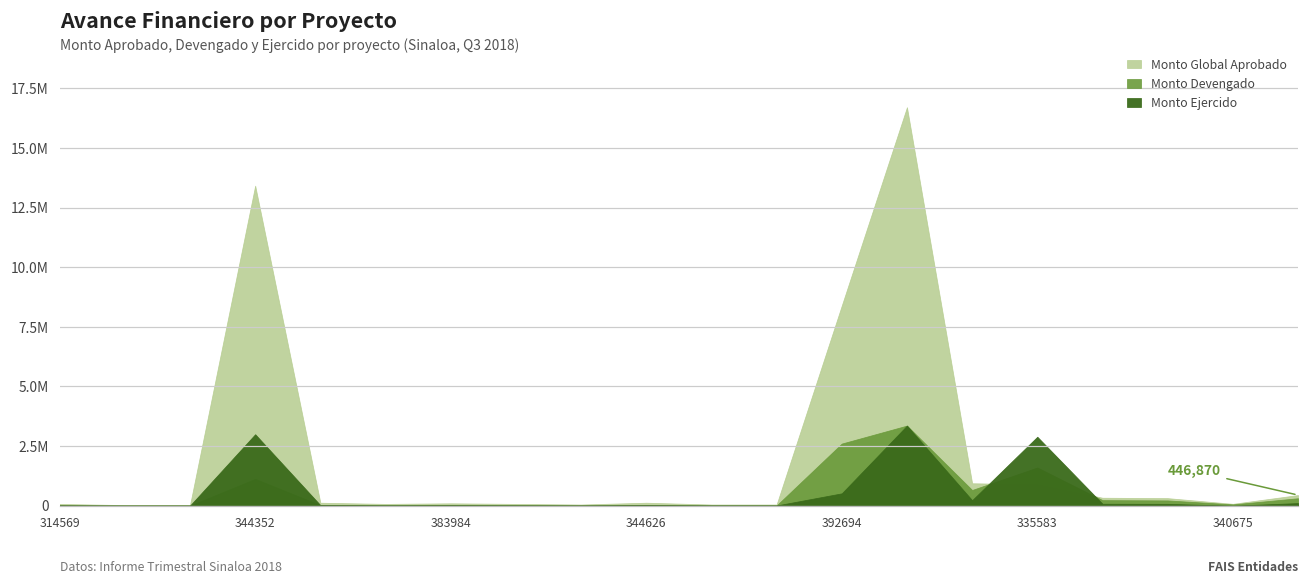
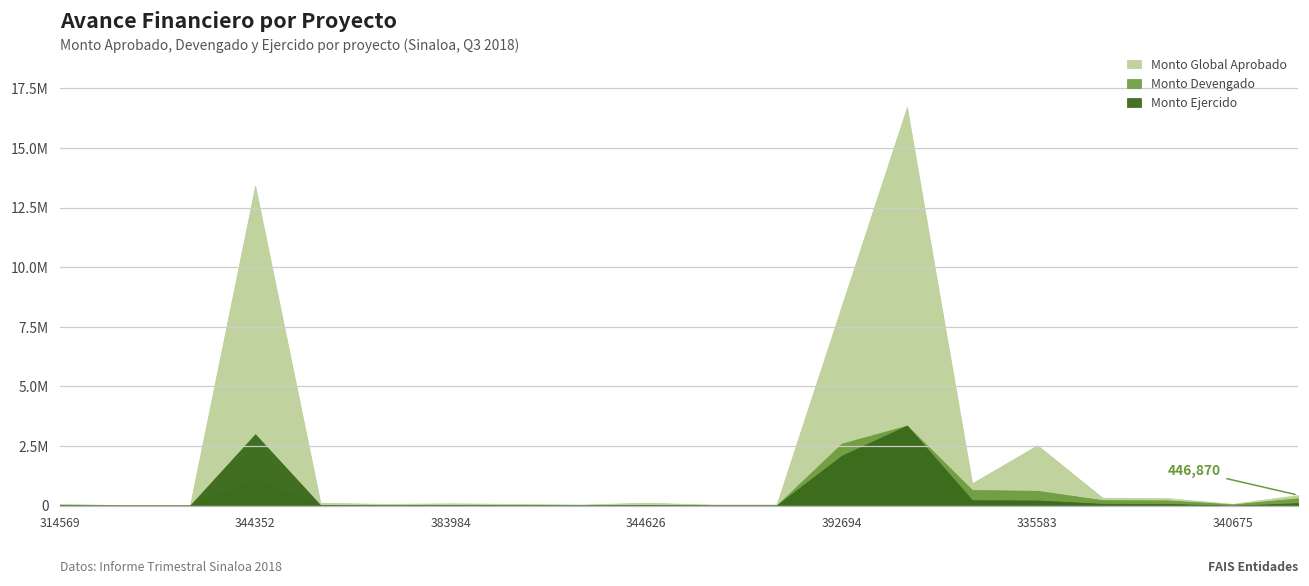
  {
    "Monto Global Aprobado": {
      "344352": 13400000,
      "392694": 8400000,
-     "335583": 900000
+     "335583": 2500000
    },
    "Monto Devengado": {
      "344352": 1100000,
      "392694": 2600000,
-     "335583": 1600000
+     "335583": 600000
    },
    "Monto Ejercido": {
      "344352": 3000000,
-     "392694": 500000,
-     "335583": 2900000
+     "392694": 2100000,
+     "335583": 200000
    }
  }
